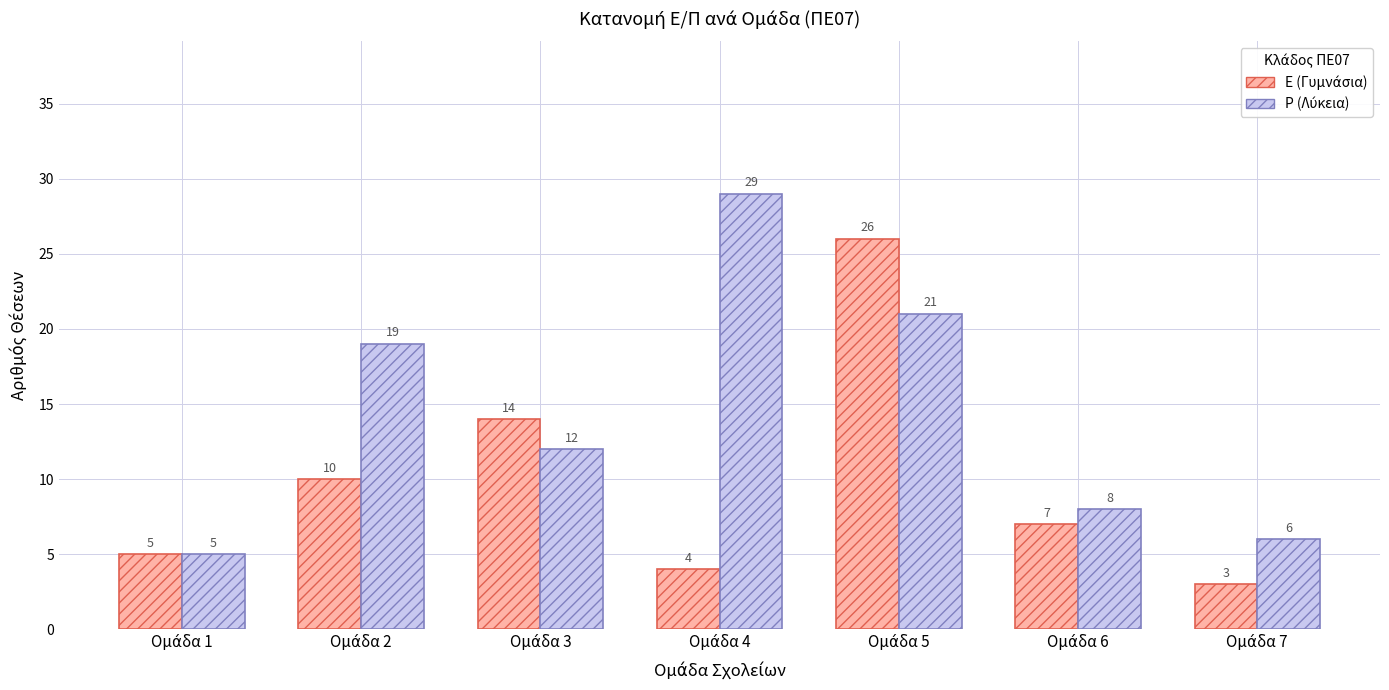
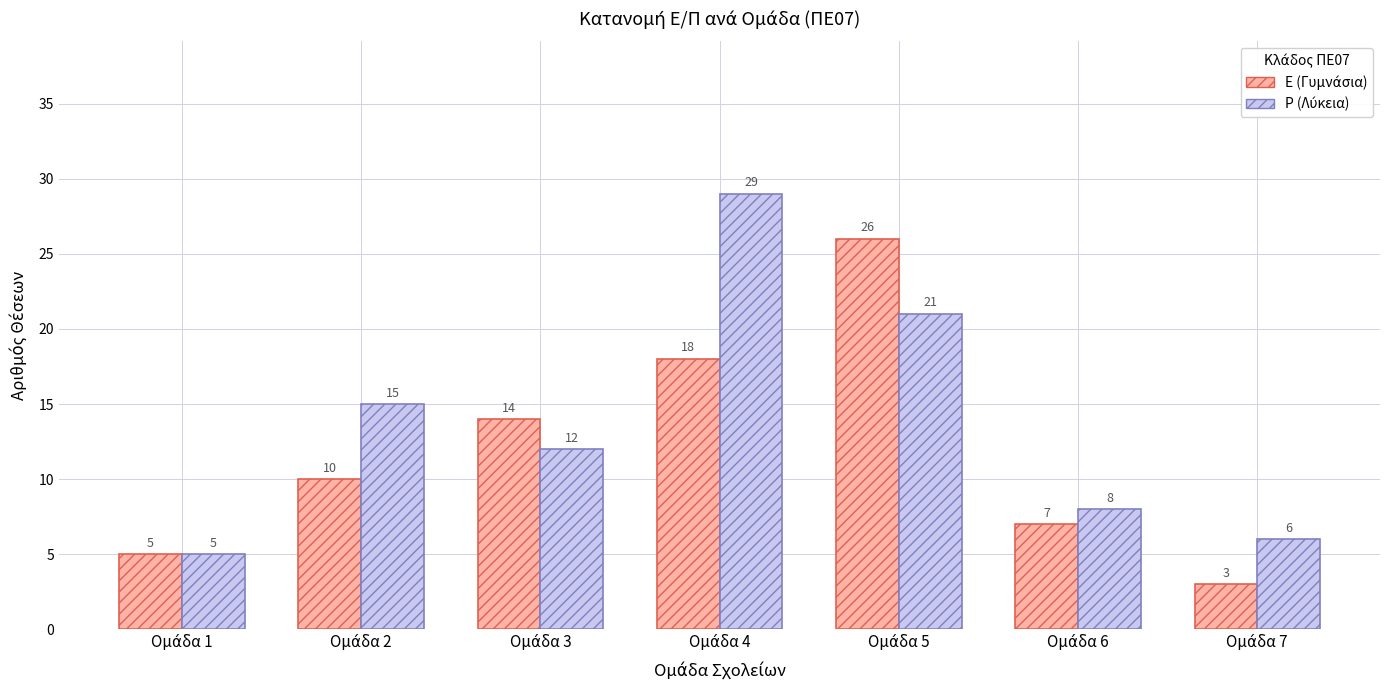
  {
    "E (Γυμνάσια)": {
      "Ομάδα 1": 5,
      "Ομάδα 2": 10,
      "Ομάδα 3": 14,
-     "Ομάδα 4": 4,
+     "Ομάδα 4": 18,
      "Ομάδα 5": 26,
      "Ομάδα 6": 7,
      "Ομάδα 7": 3
    },
    "P (Λύκεια)": {
      "Ομάδα 1": 5,
-     "Ομάδα 2": 19,
+     "Ομάδα 2": 15,
      "Ομάδα 3": 12,
      "Ομάδα 4": 29,
      "Ομάδα 5": 21,
      "Ομάδα 6": 8,
      "Ομάδα 7": 6
    }
  }
